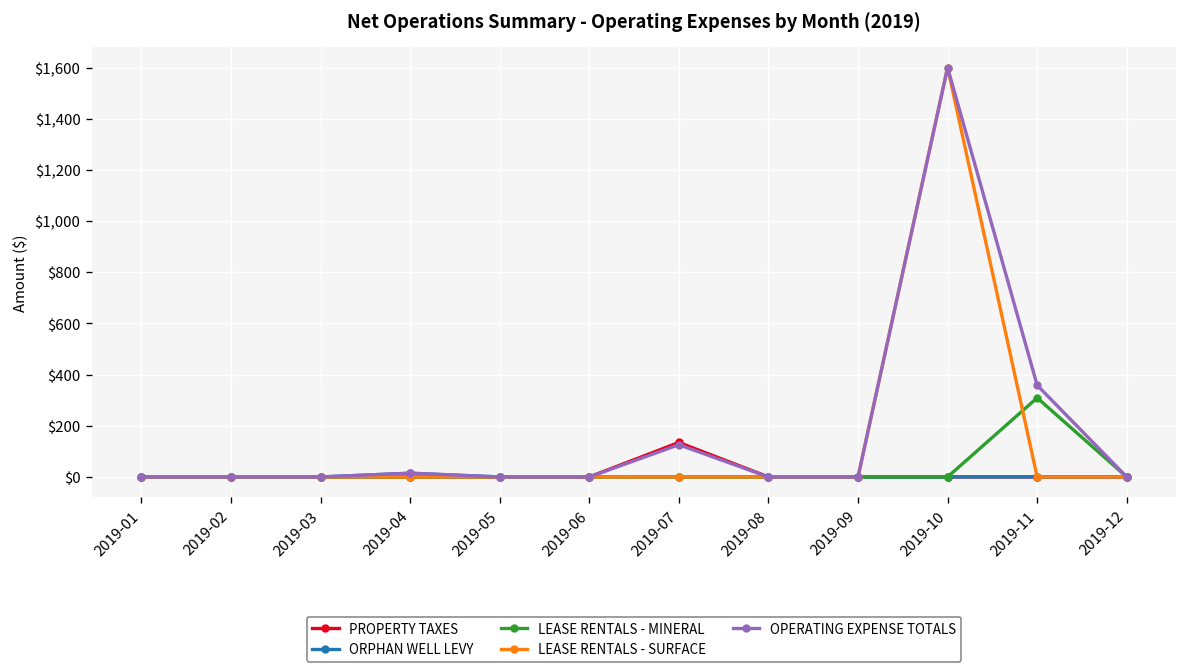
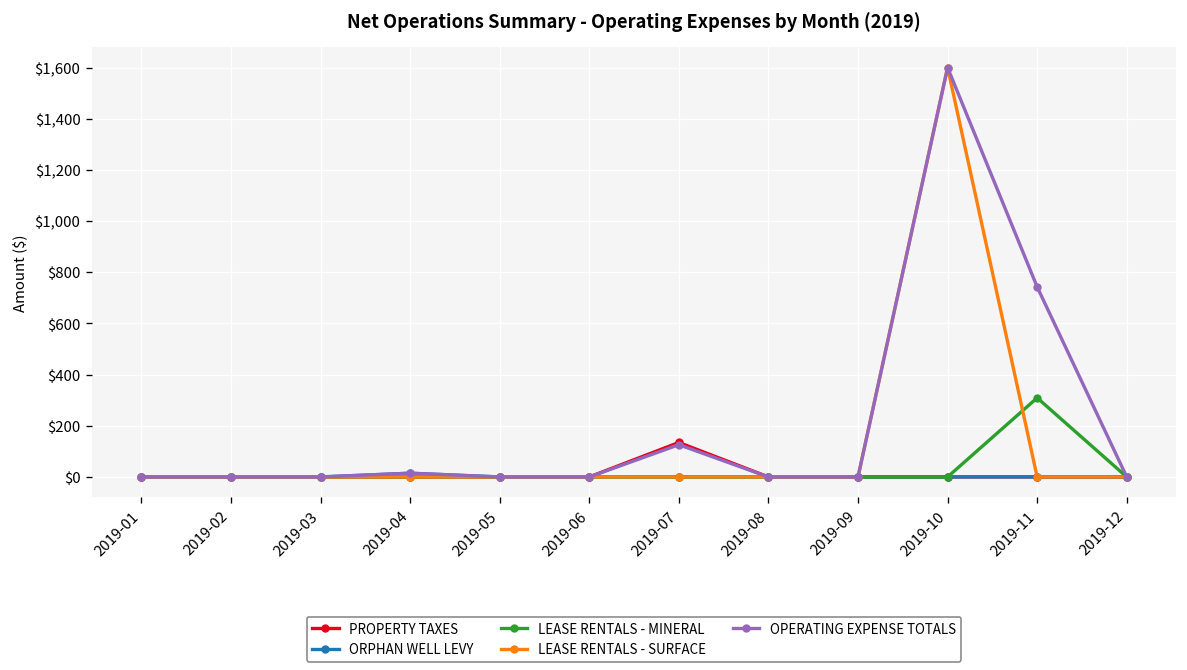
  {
    "LEASE RENTALS - MINERAL": {
      "2019-11": "$310"
    },
    "OPERATING EXPENSE TOTALS": {
-     "2019-11": "$360"
+     "2019-11": "$740"
    }
  }
